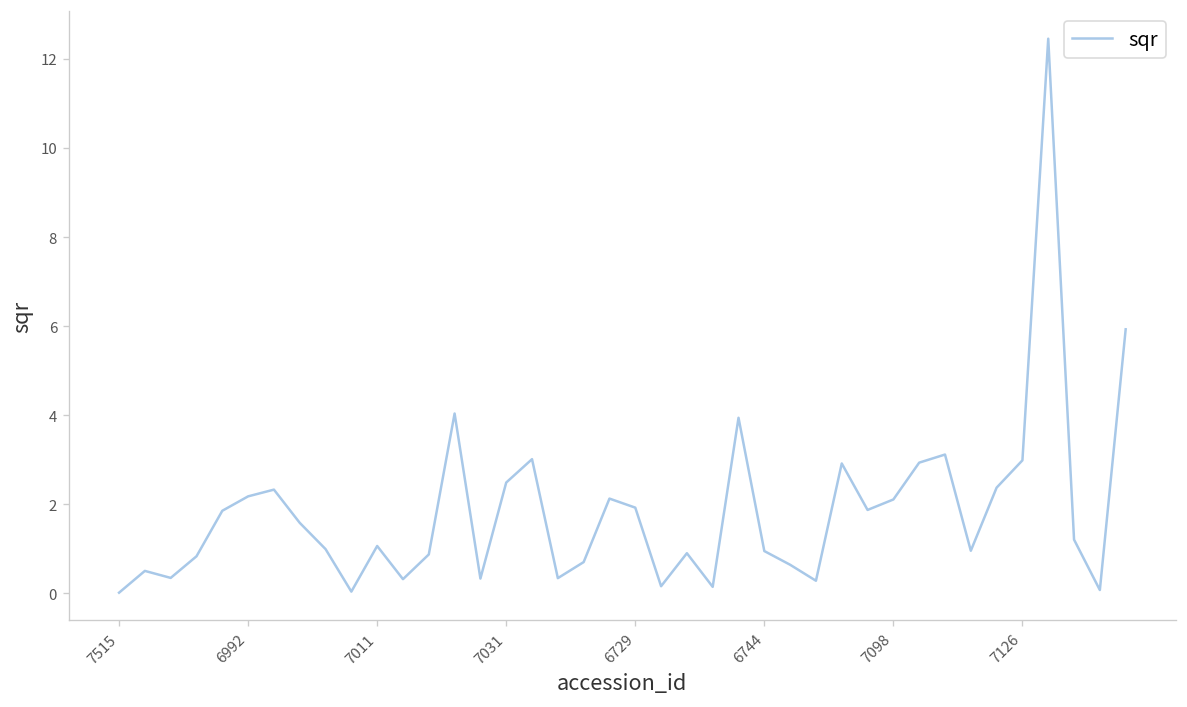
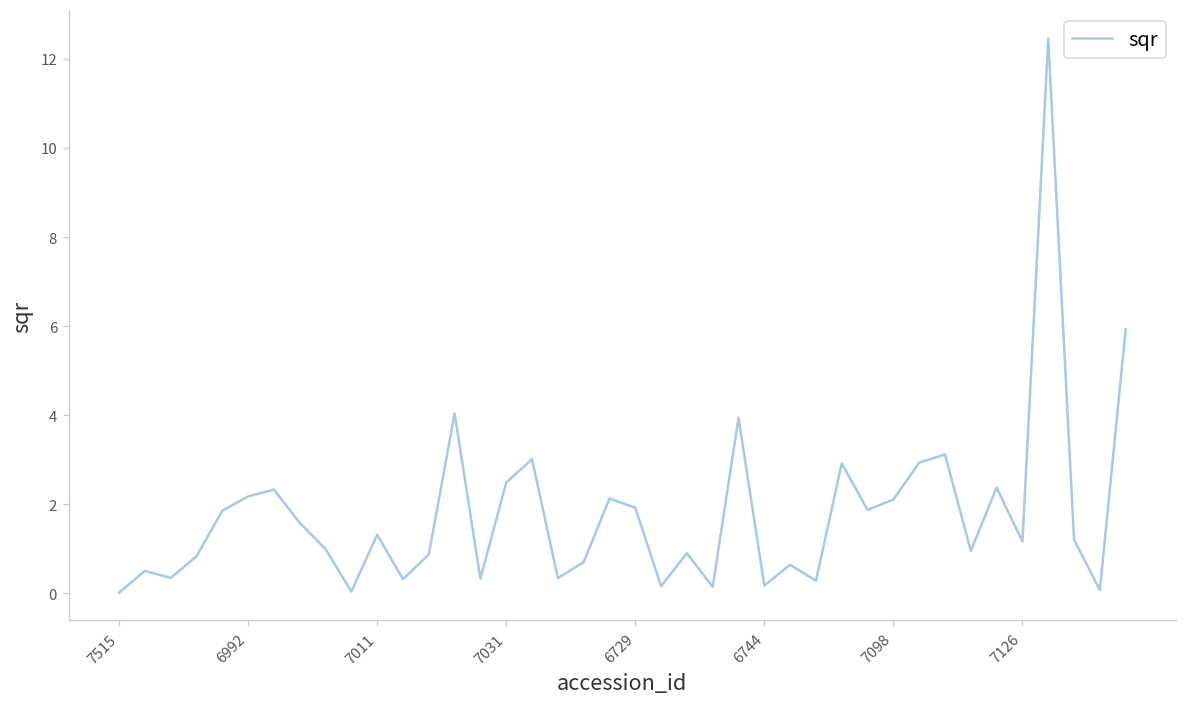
  {
    "7515": 0.0,
    "6992": 2.2,
-   "7011": 1.1,
+   "7011": 1.3,
    "7031": 2.5,
    "6729": 1.9,
-   "6744": 1.0,
+   "6744": 0.2,
    "7098": 2.1,
-   "7126": 3.0
+   "7126": 1.2
  }
